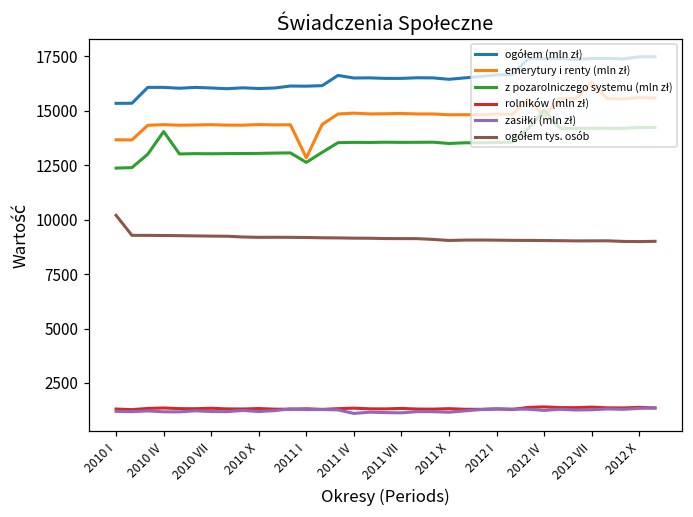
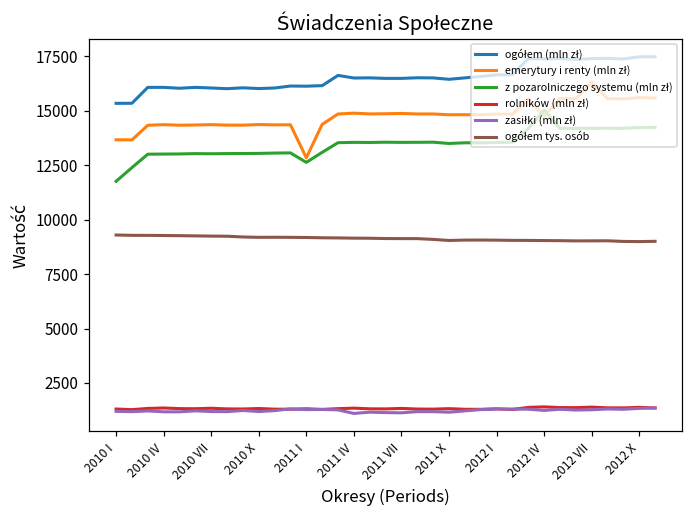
  {
    "ogółem (mln zł)": {
      "2010 I": 15300,
      "2010 IV": 16100,
      "2010 VII": 16100,
      "2010 X": 16000,
      "2011 I": 16100,
      "2011 IV": 16500,
      "2011 VII": 16500,
      "2011 X": 16500
    },
    "emerytury i renty (mln zł)": {
      "2010 I": 13700,
      "2010 IV": 14400,
      "2010 VII": 14400,
      "2010 X": 14400,
      "2011 I": 12800,
      "2011 IV": 14900,
      "2011 VII": 14900,
      "2011 X": 14800
    },
    "z pozarolniczego systemu (mln zł)": {
-     "2010 I": 12400,
-     "2010 IV": 14000,
+     "2010 I": 11800,
+     "2010 IV": 13000,
      "2010 VII": 13000,
      "2010 X": 13000,
      "2011 I": 12600,
      "2011 IV": 13600,
      "2011 VII": 13600,
      "2011 X": 13500
    },
    "rolników (mln zł)": {
      "2010 IV": 1300,
      "2010 VII": 1300,
      "2010 X": 1300,
      "2011 IV": 1300,
      "2011 VII": 1300,
      "2011 X": 1300,
      "2012 IV": 1400
    },
    "zasiłki (mln zł)": {
      "2010 IV": 1200,
      "2010 VII": 1200,
      "2010 X": 1200,
      "2011 IV": 1100,
      "2011 VII": 1100,
      "2011 X": 1200,
      "2012 IV": 1200
    },
    "ogółem tys. osób": {
-     "2010 I": 10200,
+     "2010 I": 9300,
      "2010 IV": 9300,
      "2010 VII": 9200,
      "2010 X": 9200,
      "2011 I": 9200,
      "2011 IV": 9200,
      "2011 VII": 9100,
      "2011 X": 9000,
      "2012 I": 9100,
      "2012 IV": 9000,
      "2012 VII": 9000,
      "2012 X": 9000
    }
  }
